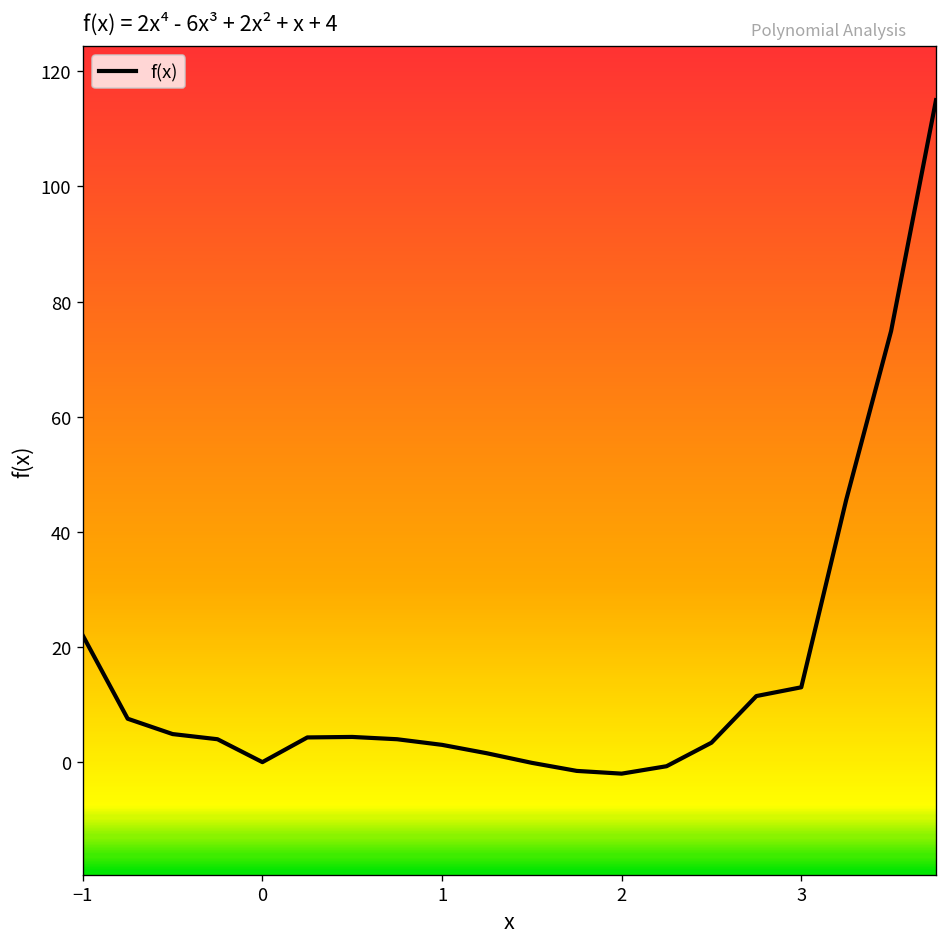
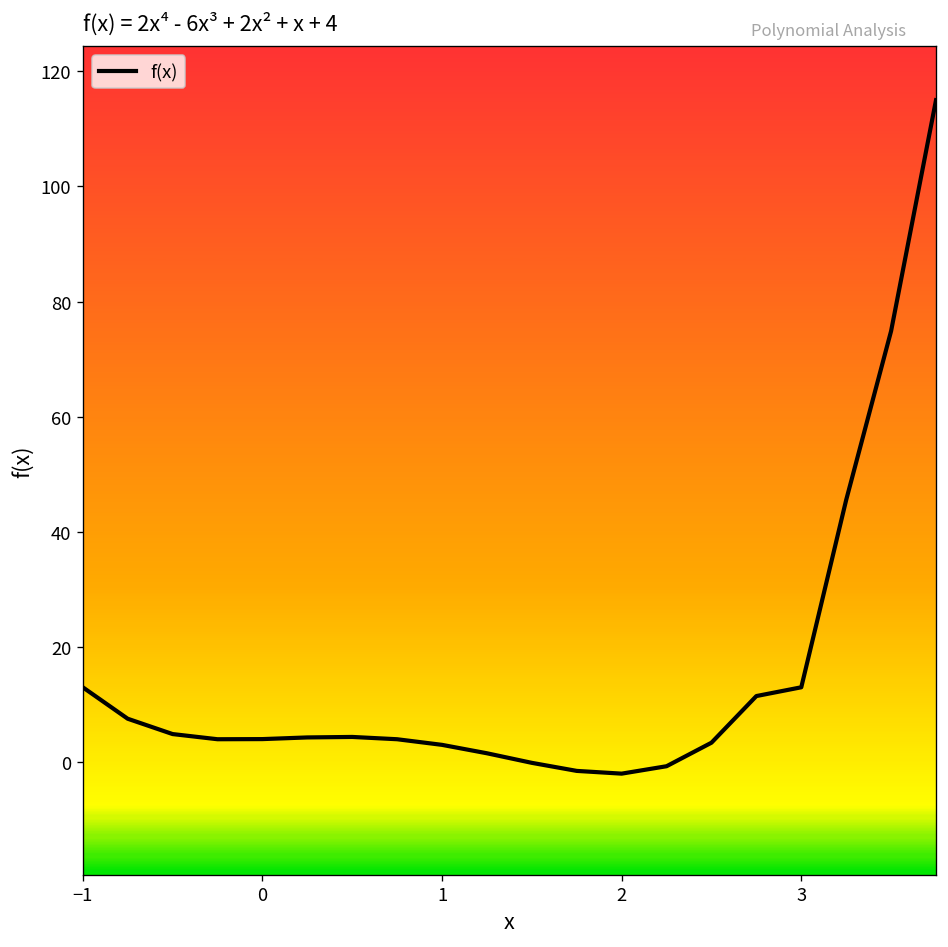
  {
-   "−1": 22,
-   "0": 0,
+   "−1": 13,
+   "0": 4,
    "1": 3,
    "2": -2,
    "3": 13
  }
